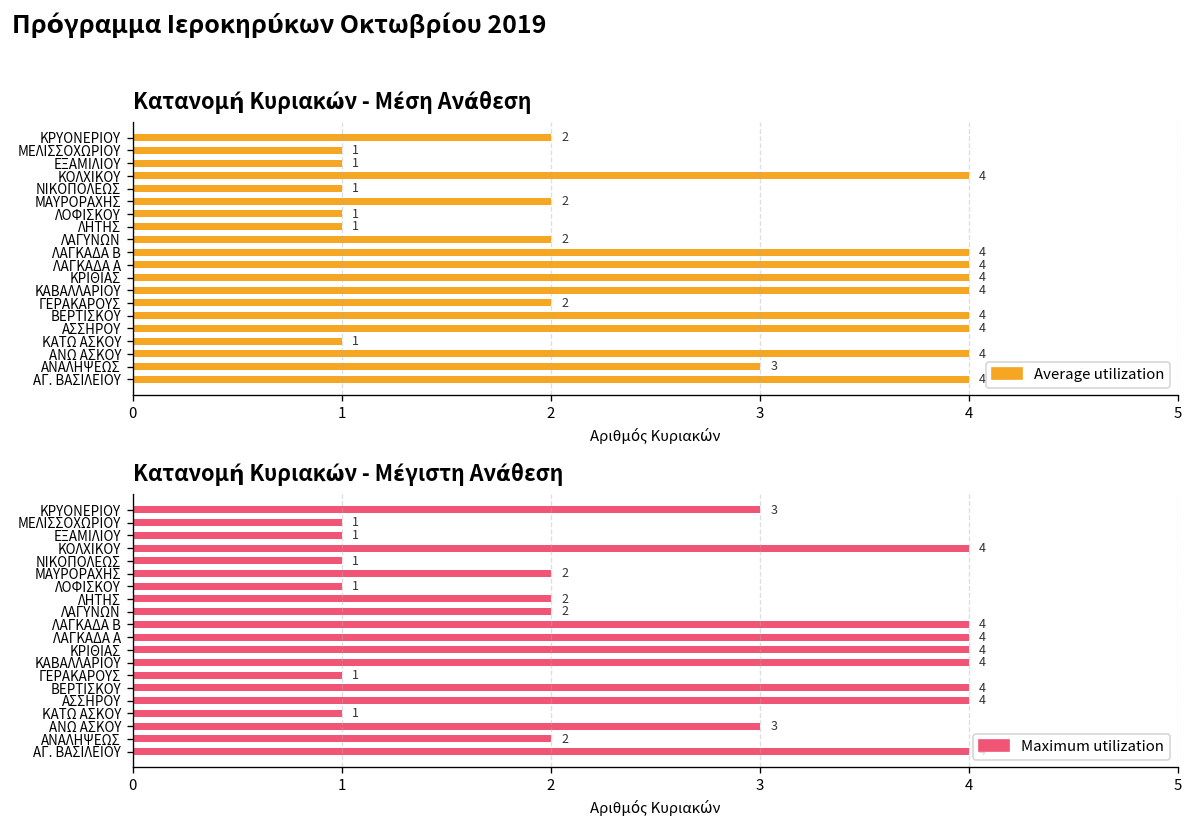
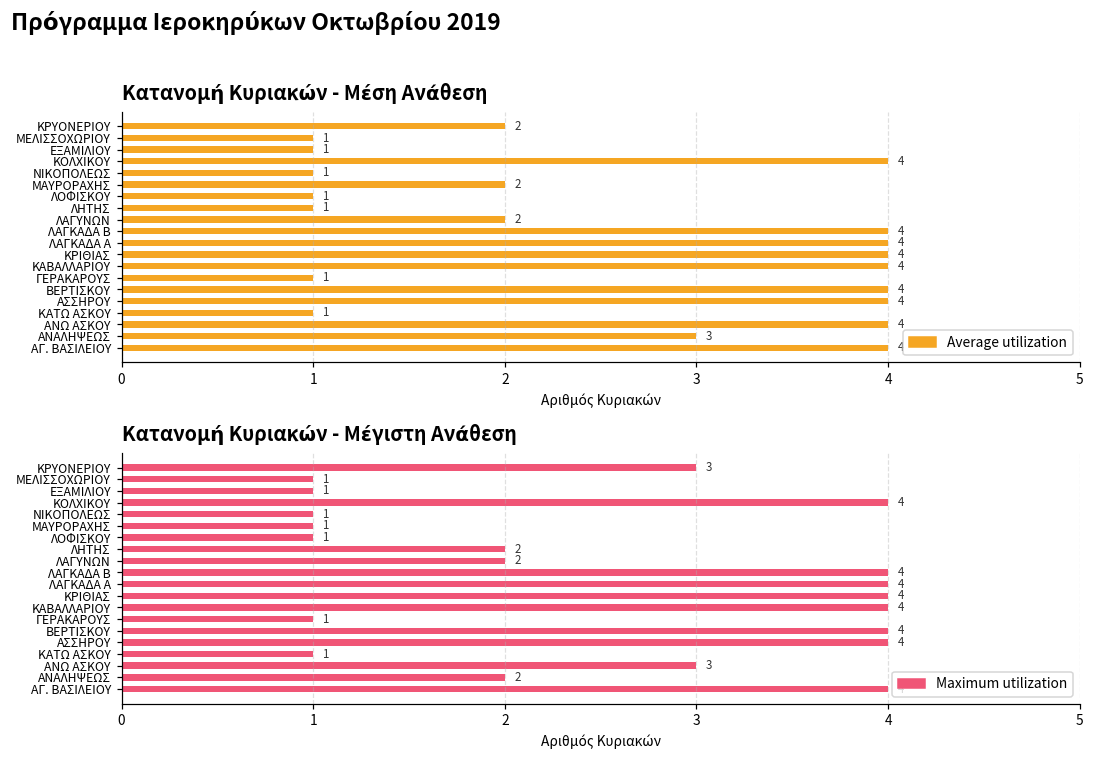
  {
    "Κατανομή Κυριακών - Μέση Ανάθεση": {
      "ΚΡΥΟΝΕΡΙΟΥ": 2,
      "ΜΕΛΙΣΣΟΧΩΡΙΟΥ": 1,
      "ΕΞΑΜΙΛΙΟΥ": 1,
      "ΚΟΛΧΙΚΟΥ": 4,
      "ΝΙΚΟΠΟΛΕΩΣ": 1,
      "ΜΑΥΡΟΡΑΧΗΣ": 2,
      "ΛΟΦΙΣΚΟΥ": 1,
      "ΛΗΤΗΣ": 1,
      "ΛΑΓΥΝΩΝ": 2,
      "ΛΑΓΚΑΔΑ Β": 4,
      "ΛΑΓΚΑΔΑ Α": 4,
      "ΚΡΙΘΙΑΣ": 4,
      "ΚΑΒΑΛΛΑΡΙΟΥ": 4,
-     "ΓΕΡΑΚΑΡΟΥΣ": 2,
+     "ΓΕΡΑΚΑΡΟΥΣ": 1,
      "ΒΕΡΤΙΣΚΟΥ": 4,
      "ΑΣΣΗΡΟΥ": 4,
      "ΚΑΤΩ ΑΣΚΟΥ": 1,
      "ΑΝΩ ΑΣΚΟΥ": 4,
      "ΑΝΑΛΗΨΕΩΣ": 3
    },
    "Κατανομή Κυριακών - Μέγιστη Ανάθεση": {
      "ΚΡΥΟΝΕΡΙΟΥ": 3,
      "ΜΕΛΙΣΣΟΧΩΡΙΟΥ": 1,
      "ΕΞΑΜΙΛΙΟΥ": 1,
      "ΚΟΛΧΙΚΟΥ": 4,
      "ΝΙΚΟΠΟΛΕΩΣ": 1,
-     "ΜΑΥΡΟΡΑΧΗΣ": 2,
+     "ΜΑΥΡΟΡΑΧΗΣ": 1,
      "ΛΟΦΙΣΚΟΥ": 1,
      "ΛΗΤΗΣ": 2,
      "ΛΑΓΥΝΩΝ": 2,
      "ΛΑΓΚΑΔΑ Β": 4,
      "ΛΑΓΚΑΔΑ Α": 4,
      "ΚΡΙΘΙΑΣ": 4,
      "ΚΑΒΑΛΛΑΡΙΟΥ": 4,
      "ΓΕΡΑΚΑΡΟΥΣ": 1,
      "ΒΕΡΤΙΣΚΟΥ": 4,
      "ΑΣΣΗΡΟΥ": 4,
      "ΚΑΤΩ ΑΣΚΟΥ": 1,
      "ΑΝΩ ΑΣΚΟΥ": 3,
      "ΑΝΑΛΗΨΕΩΣ": 2
    }
  }
